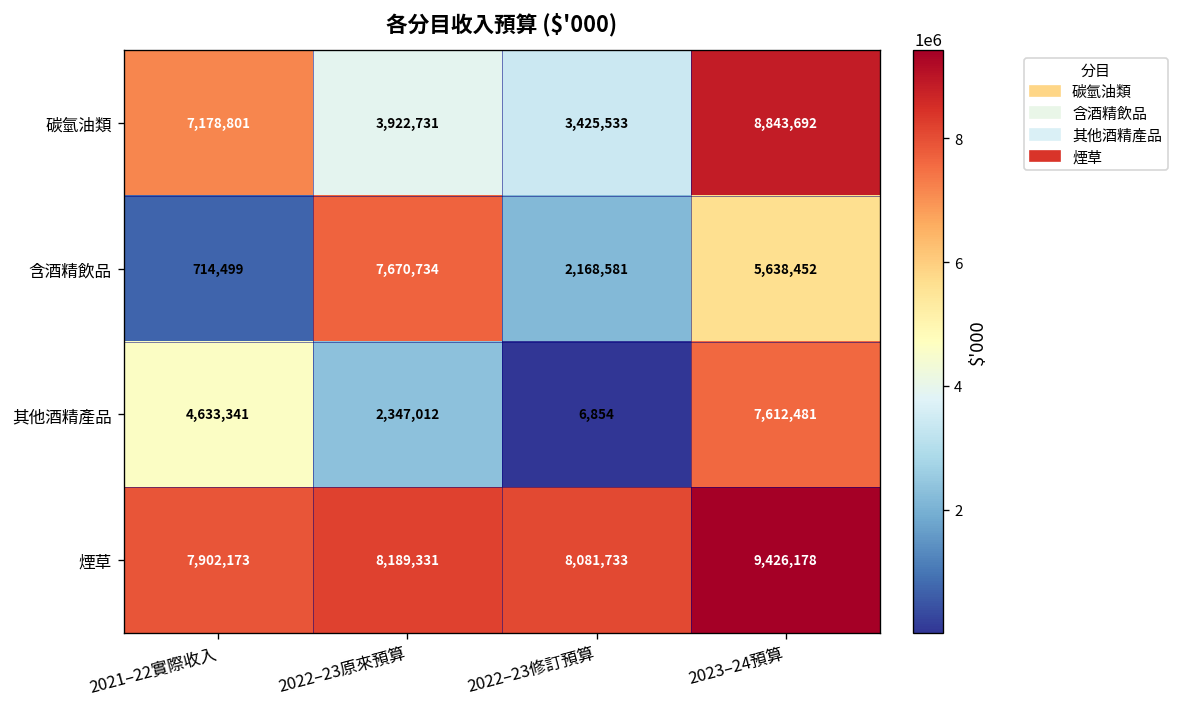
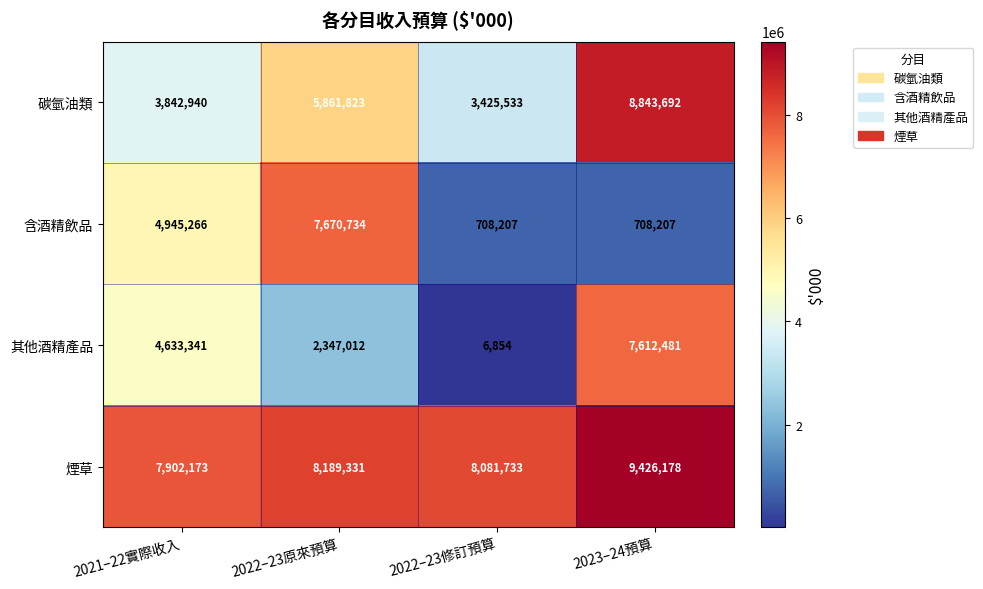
  {
    "碳氫油類": {
-     "2021–22實際收入": "7,178,801",
-     "2022–23原來預算": "3,922,731",
+     "2021–22實際收入": "3,842,940",
+     "2022–23原來預算": "5,861,823",
      "2022–23修訂預算": "3,425,533",
      "2023–24預算": "8,843,692"
    },
    "含酒精飲品": {
-     "2021–22實際收入": "714,499",
+     "2021–22實際收入": "4,945,266",
      "2022–23原來預算": "7,670,734",
-     "2022–23修訂預算": "2,168,581",
-     "2023–24預算": "5,638,452"
+     "2022–23修訂預算": "708,207",
+     "2023–24預算": "708,207"
    },
    "其他酒精產品": {
      "2021–22實際收入": "4,633,341",
      "2022–23原來預算": "2,347,012",
      "2022–23修訂預算": "6,854",
      "2023–24預算": "7,612,481"
    },
    "煙草": {
      "2021–22實際收入": "7,902,173",
      "2022–23原來預算": "8,189,331",
      "2022–23修訂預算": "8,081,733",
      "2023–24預算": "9,426,178"
    }
  }
